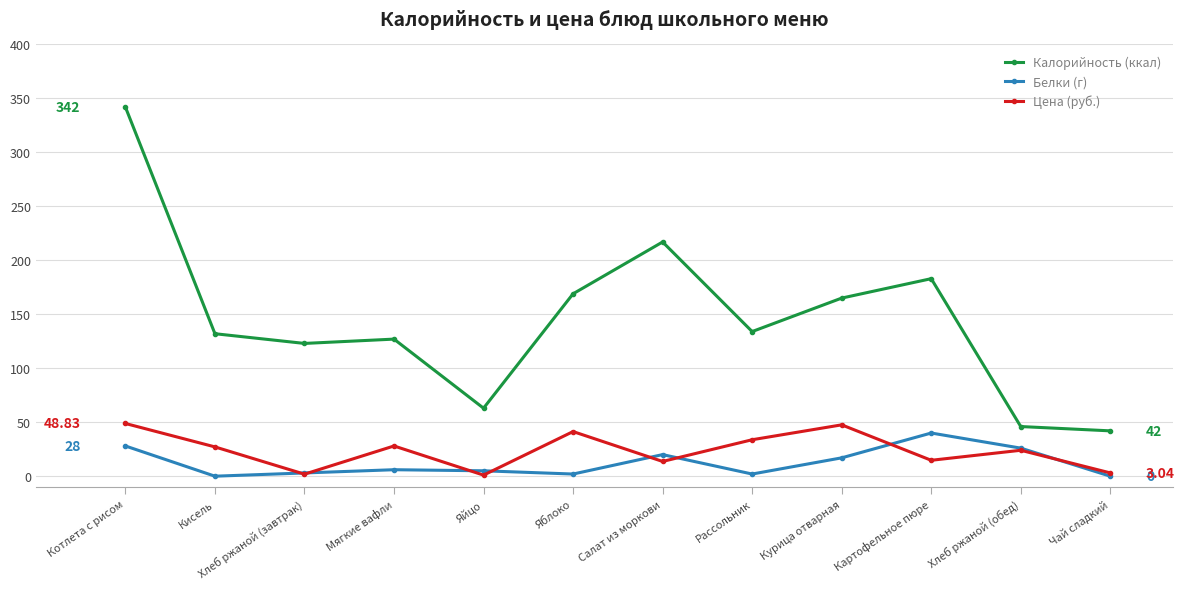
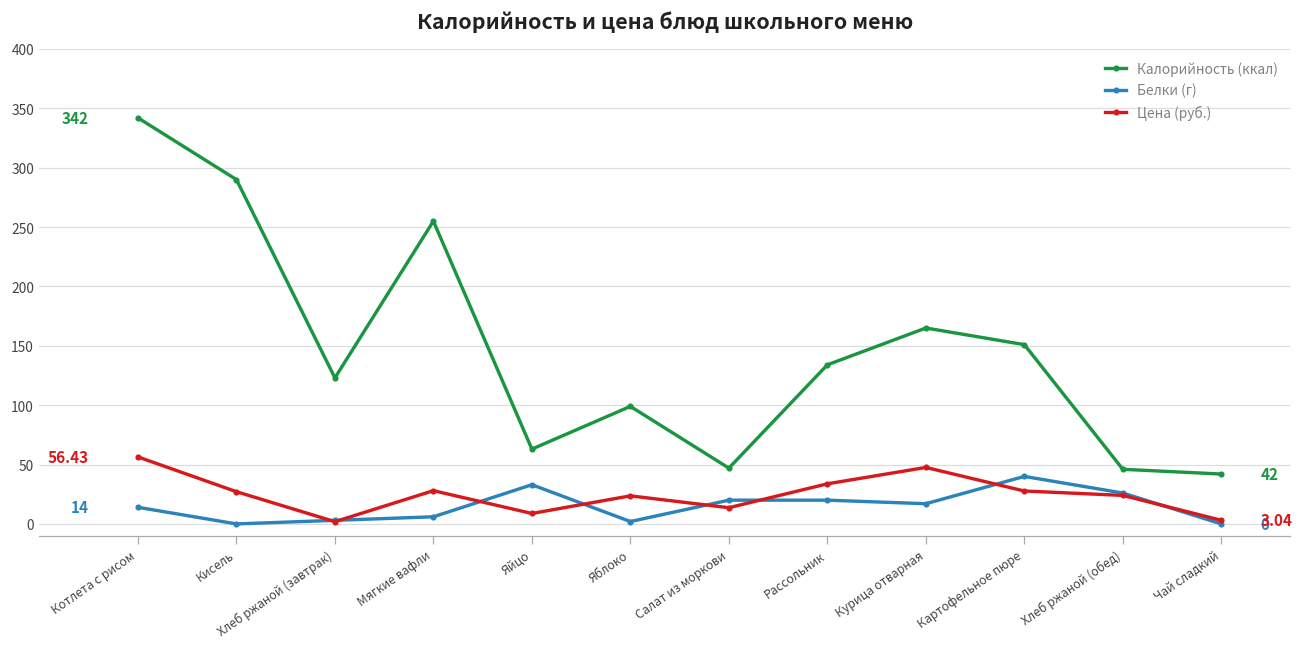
  {
    "Калорийность (ккал)": {
      "Котлета с рисом": 342,
-     "Кисель": 132,
+     "Кисель": 290,
      "Хлеб ржаной (завтрак)": 123,
-     "Мягкие вафли": 127,
+     "Мягкие вафли": 255,
      "Яйцо": 63,
-     "Яблоко": 169,
-     "Салат из моркови": 217,
+     "Яблоко": 99,
+     "Салат из моркови": 47,
      "Рассольник": 134,
      "Курица отварная": 165,
-     "Картофельное пюре": 183,
+     "Картофельное пюре": 151,
      "Хлеб ржаной (обед)": 46,
      "Чай сладкий": 42
    },
    "Белки (г)": {
-     "Котлета с рисом": 28,
-     "Яйцо": 5,
-     "Рассольник": 2
+     "Котлета с рисом": 14,
+     "Яйцо": 33,
+     "Рассольник": 20
    },
    "Цена (руб.)": {
-     "Котлета с рисом": 48.83,
-     "Яйцо": 1,
-     "Яблоко": 41,
-     "Картофельное пюре": 15
+     "Котлета с рисом": 56.43,
+     "Яйцо": 9,
+     "Яблоко": 24,
+     "Картофельное пюре": 28
    }
  }
